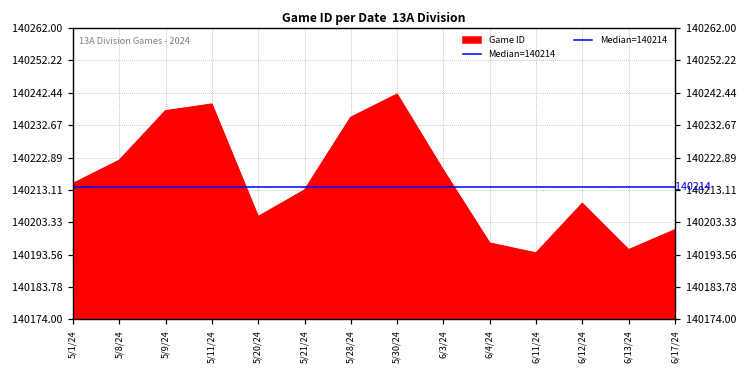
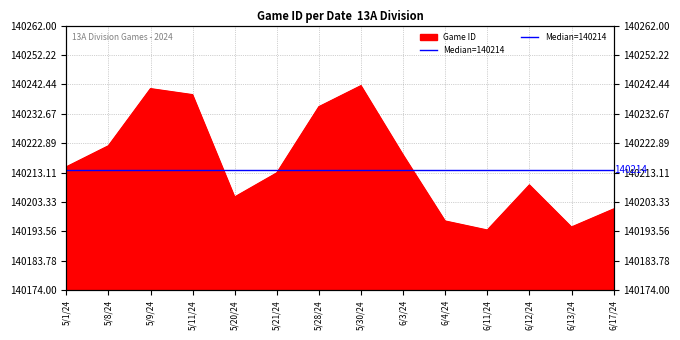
  {
    "5/1/24": 140215,
    "5/8/24": 140222,
-   "5/9/24": 140237,
+   "5/9/24": 140241,
    "5/11/24": 140239,
    "5/20/24": 140205,
    "5/21/24": 140213,
    "5/28/24": 140235,
    "5/30/24": 140242,
    "6/3/24": 140219,
    "6/4/24": 140197,
    "6/11/24": 140194,
    "6/12/24": 140209,
    "6/13/24": 140195,
    "6/17/24": 140201
  }
